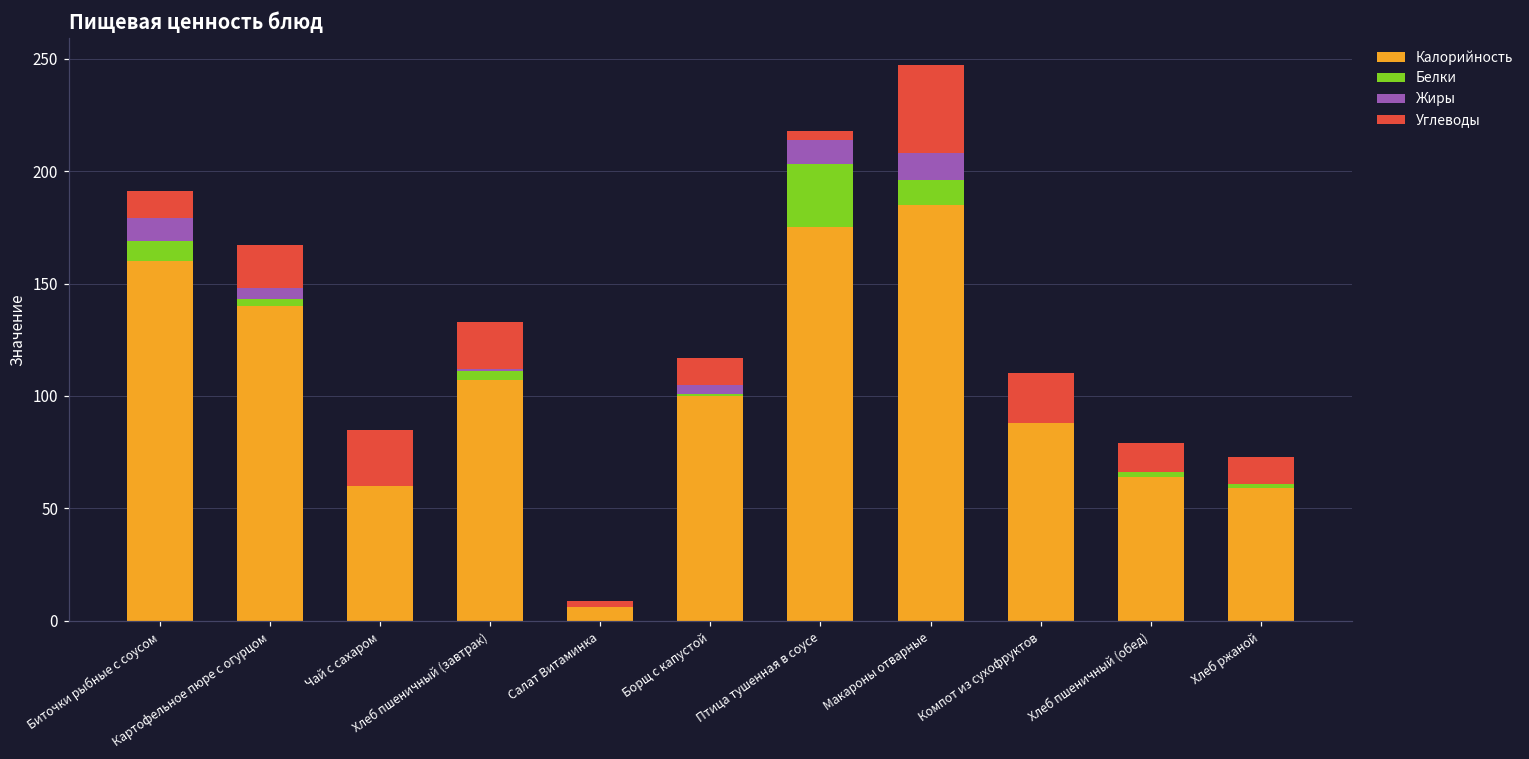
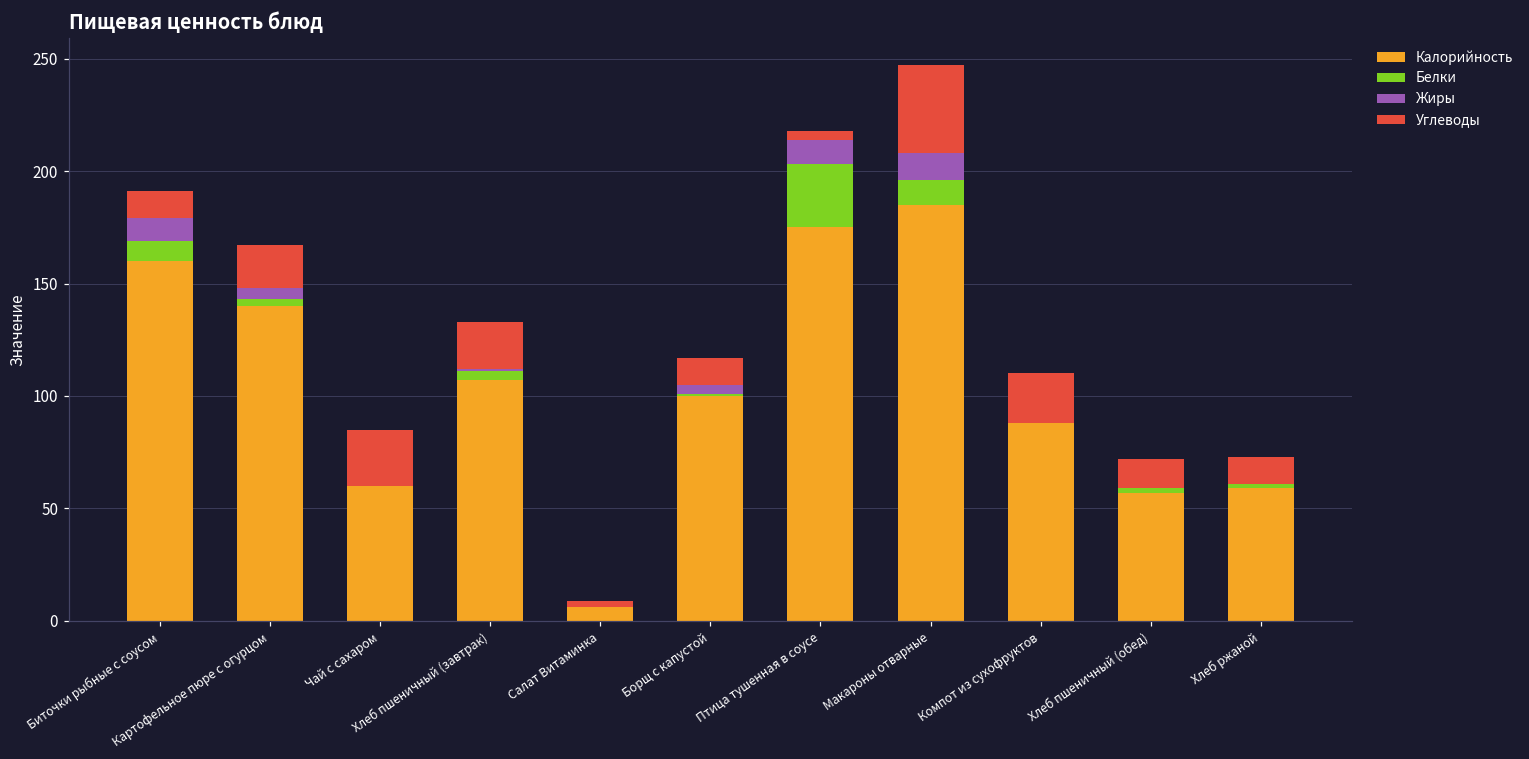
  {
    "Калорийность": {
      "Биточки рыбные с соусом": 160,
      "Картофельное пюре с огурцом": 140,
      "Чай с сахаром": 60,
      "Хлеб пшеничный (завтрак)": 107,
      "Салат Витаминка": 6,
      "Борщ с капустой": 100,
      "Птица тушенная в соусе": 175,
      "Макароны отварные": 185,
      "Компот из сухофруктов": 88,
-     "Хлеб пшеничный (обед)": 64,
+     "Хлеб пшеничный (обед)": 57,
      "Хлеб ржаной": 59
    },
    "Белки": {
      "Биточки рыбные с соусом": 9,
      "Картофельное пюре с огурцом": 3,
      "Чай с сахаром": 0,
      "Хлеб пшеничный (завтрак)": 4,
      "Салат Витаминка": 0,
      "Птица тушенная в соусе": 28,
      "Макароны отварные": 11,
      "Компот из сухофруктов": 0,
      "Хлеб пшеничный (обед)": 2,
      "Хлеб ржаной": 2
    },
    "Жиры": {
      "Биточки рыбные с соусом": 10,
      "Картофельное пюре с огурцом": 5,
      "Чай с сахаром": 0,
      "Салат Витаминка": 0,
      "Борщ с капустой": 4,
      "Птица тушенная в соусе": 11,
      "Макароны отварные": 12,
      "Компот из сухофруктов": 0,
      "Хлеб пшеничный (обед)": 0,
      "Хлеб ржаной": 0
    },
    "Углеводы": {
      "Биточки рыбные с соусом": 12,
      "Картофельное пюре с огурцом": 19,
      "Чай с сахаром": 25,
      "Хлеб пшеничный (завтрак)": 21,
      "Салат Витаминка": 3,
      "Борщ с капустой": 12,
      "Птица тушенная в соусе": 4,
      "Макароны отварные": 39,
      "Компот из сухофруктов": 22,
      "Хлеб пшеничный (обед)": 13,
      "Хлеб ржаной": 12
    }
  }
